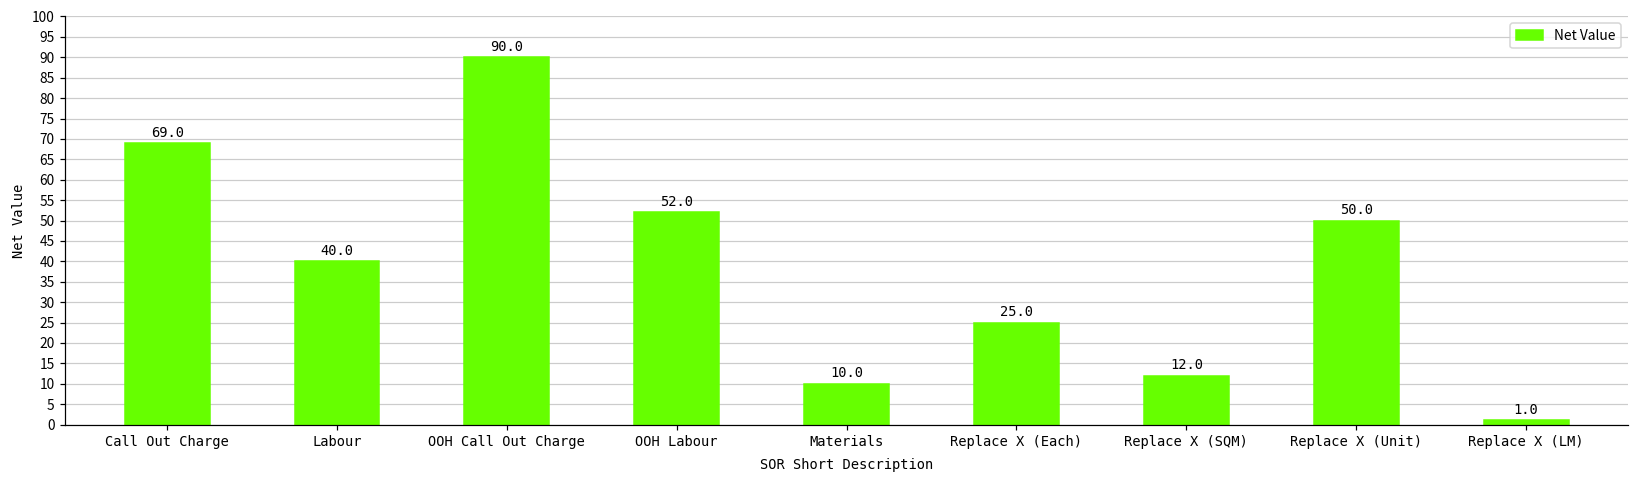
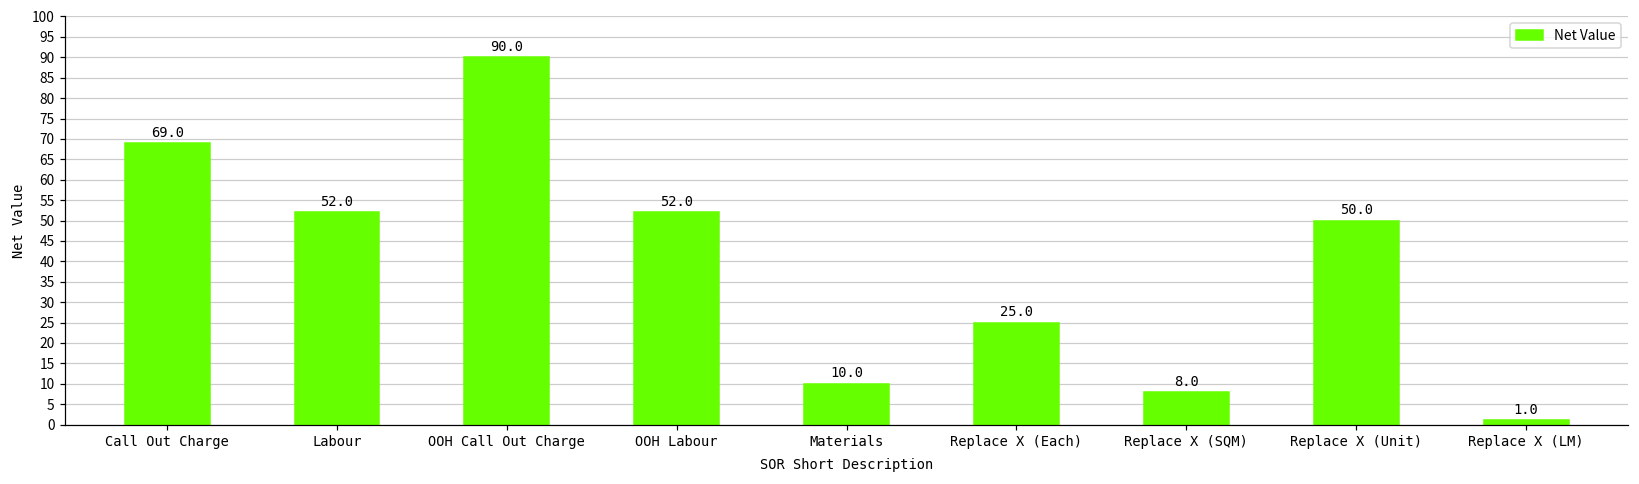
  {
    "Call Out Charge": 69.0,
-   "Labour": 40.0,
+   "Labour": 52.0,
    "OOH Call Out Charge": 90.0,
    "OOH Labour": 52.0,
    "Materials": 10.0,
    "Replace X (Each)": 25.0,
-   "Replace X (SQM)": 12.0,
+   "Replace X (SQM)": 8.0,
    "Replace X (Unit)": 50.0,
    "Replace X (LM)": 1.0
  }
